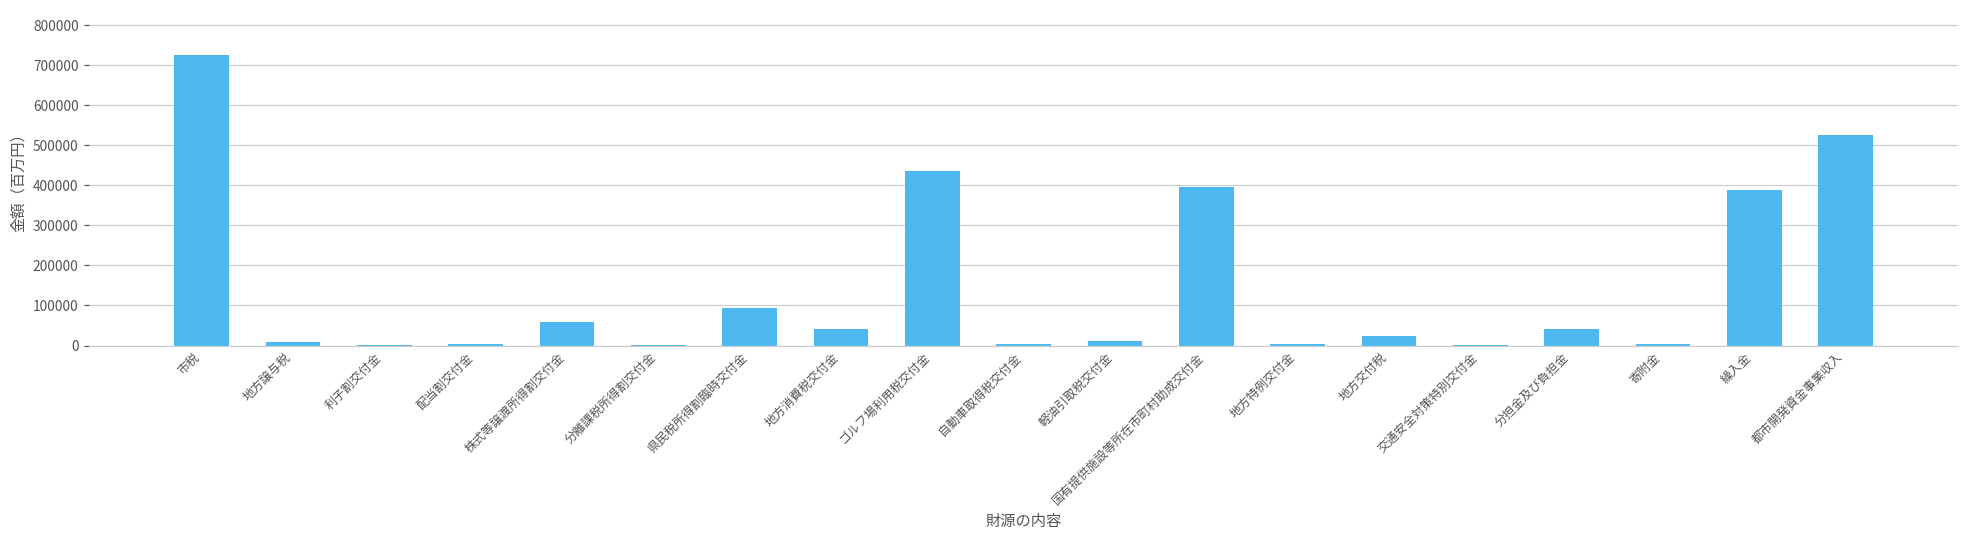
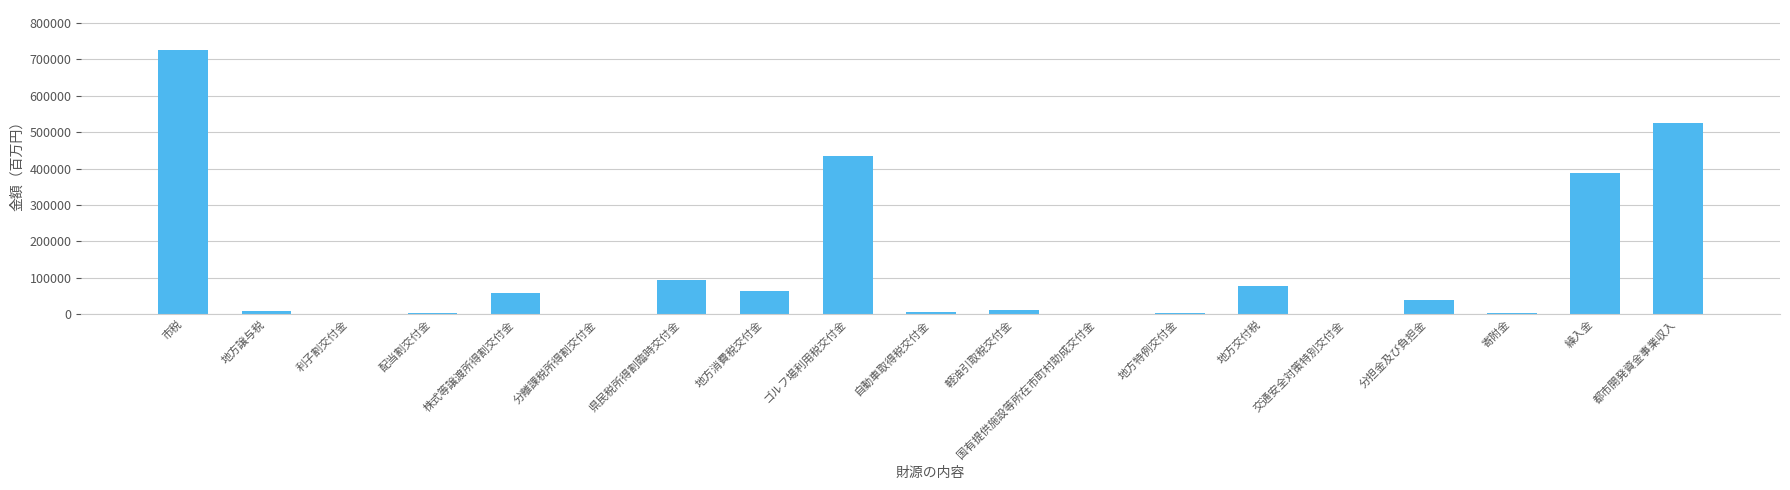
  {
    "市税": 730000,
    "地方譲与税": 10000,
    "株式等譲渡所得割交付金": 60000,
    "県民税所得割臨時交付金": 90000,
-   "地方消費税交付金": 40000,
+   "地方消費税交付金": 60000,
    "ゴルフ場利用税交付金": 440000,
    "軽油引取税交付金": 10000,
-   "国有提供施設等所在市町村助成交付金": 390000,
-   "地方交付税": 20000,
+   "国有提供施設等所在市町村助成交付金": 0,
+   "地方交付税": 80000,
    "分担金及び負担金": 40000,
    "繰入金": 390000,
    "都市開発資金事業収入": 520000
  }
